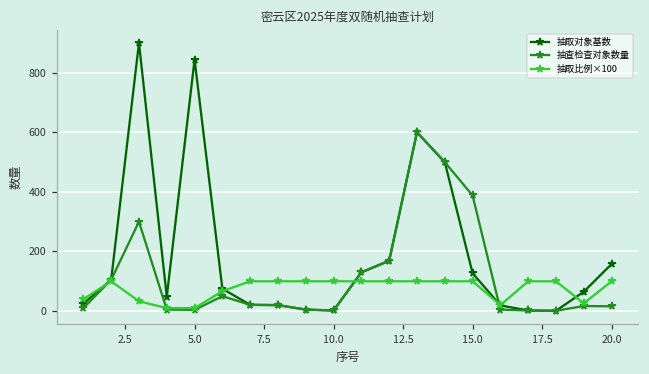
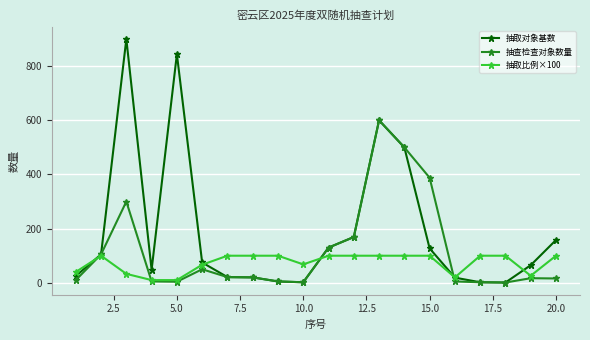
  {
    "抽取对象基数": {
      "5.0": 840,
      "15.0": 130,
      "20.0": 160
    },
    "抽查检查对象数量": {
      "15.0": 390,
      "20.0": 20
    },
    "抽取比例×100": {
-     "10.0": 100,
+     "10.0": 70,
      "15.0": 100,
      "20.0": 100
    }
  }
